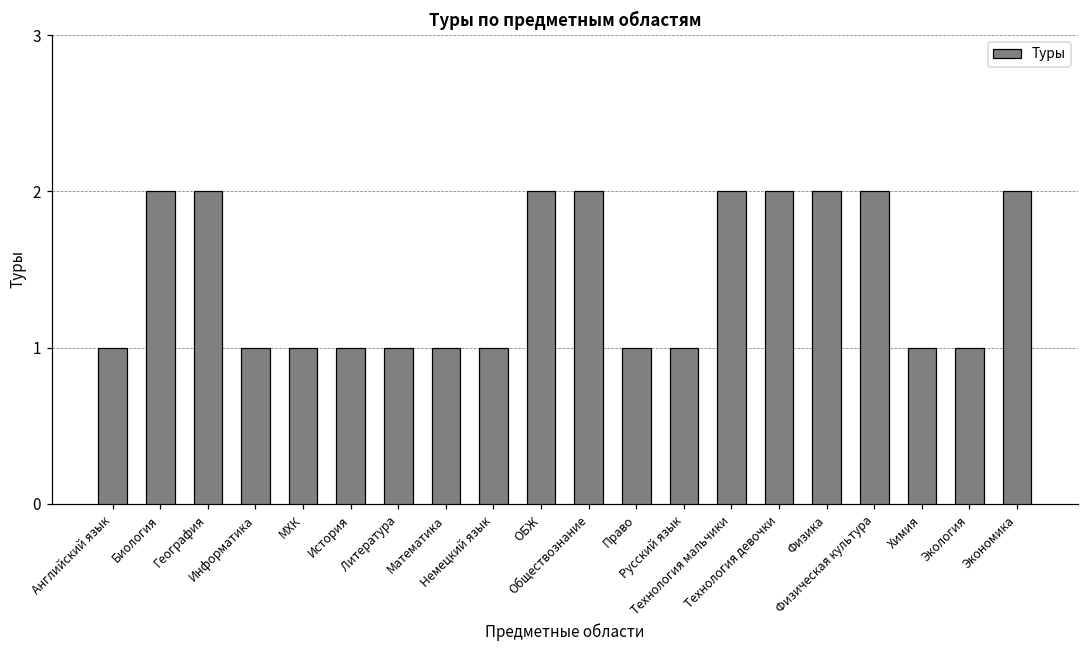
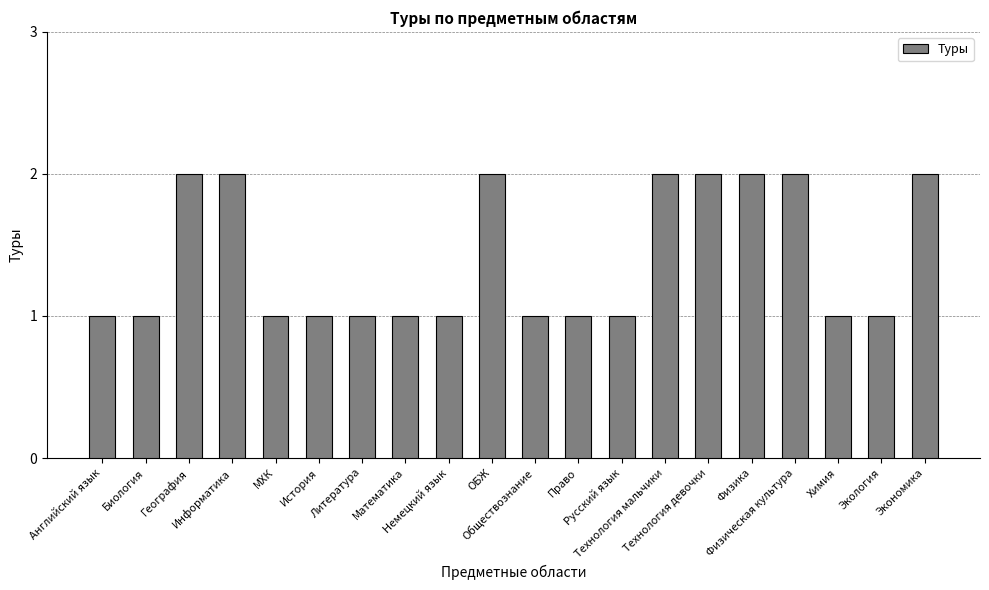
  {
    "Английский язык": 1,
-   "Биология": 2,
+   "Биология": 1,
    "География": 2,
-   "Информатика": 1,
+   "Информатика": 2,
    "МХК": 1,
    "История": 1,
    "Литература": 1,
    "Математика": 1,
    "Немецкий язык": 1,
    "ОБЖ": 2,
-   "Обществознание": 2,
+   "Обществознание": 1,
    "Право": 1,
    "Русский язык": 1,
    "Технология мальчики": 2,
    "Технология девочки": 2,
    "Физика": 2,
    "Физическая культура": 2,
    "Химия": 1,
    "Экология": 1,
    "Экономика": 2
  }
